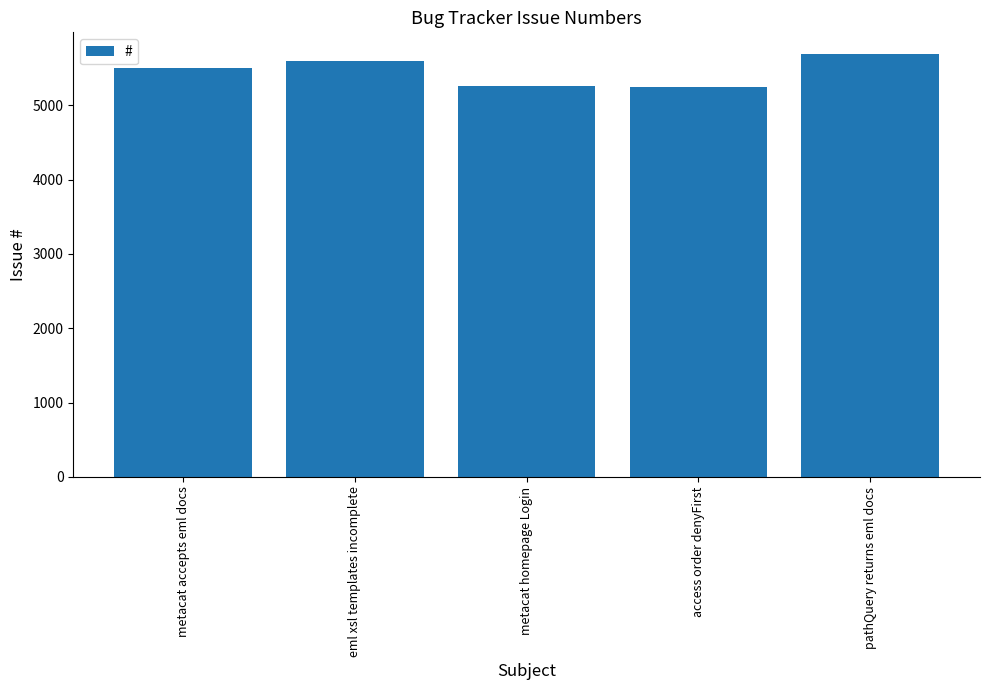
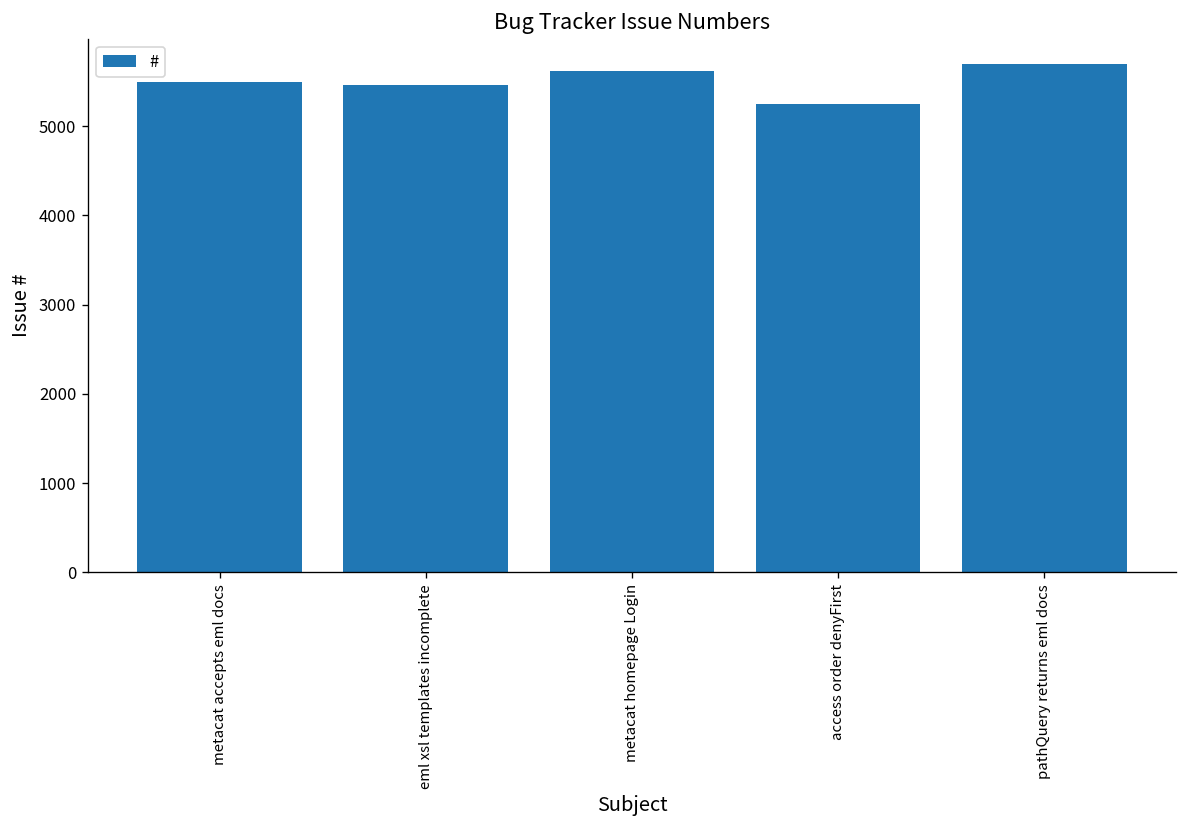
  {
    "metacat accepts eml docs": 5500,
-   "eml xsl templates incomplete": 5600,
-   "metacat homepage Login": 5300,
+   "eml xsl templates incomplete": 5500,
+   "metacat homepage Login": 5600,
    "access order denyFirst": 5300,
    "pathQuery returns eml docs": 5700
  }
